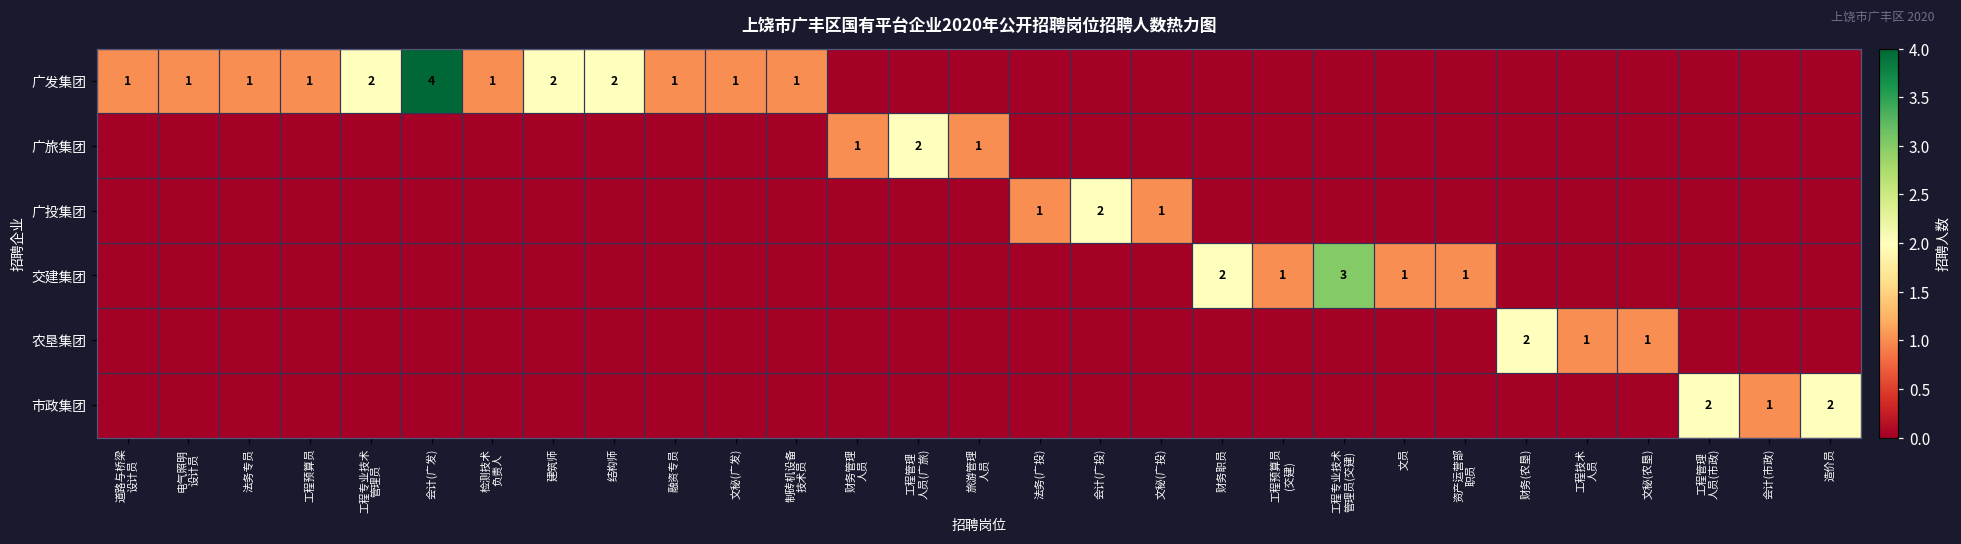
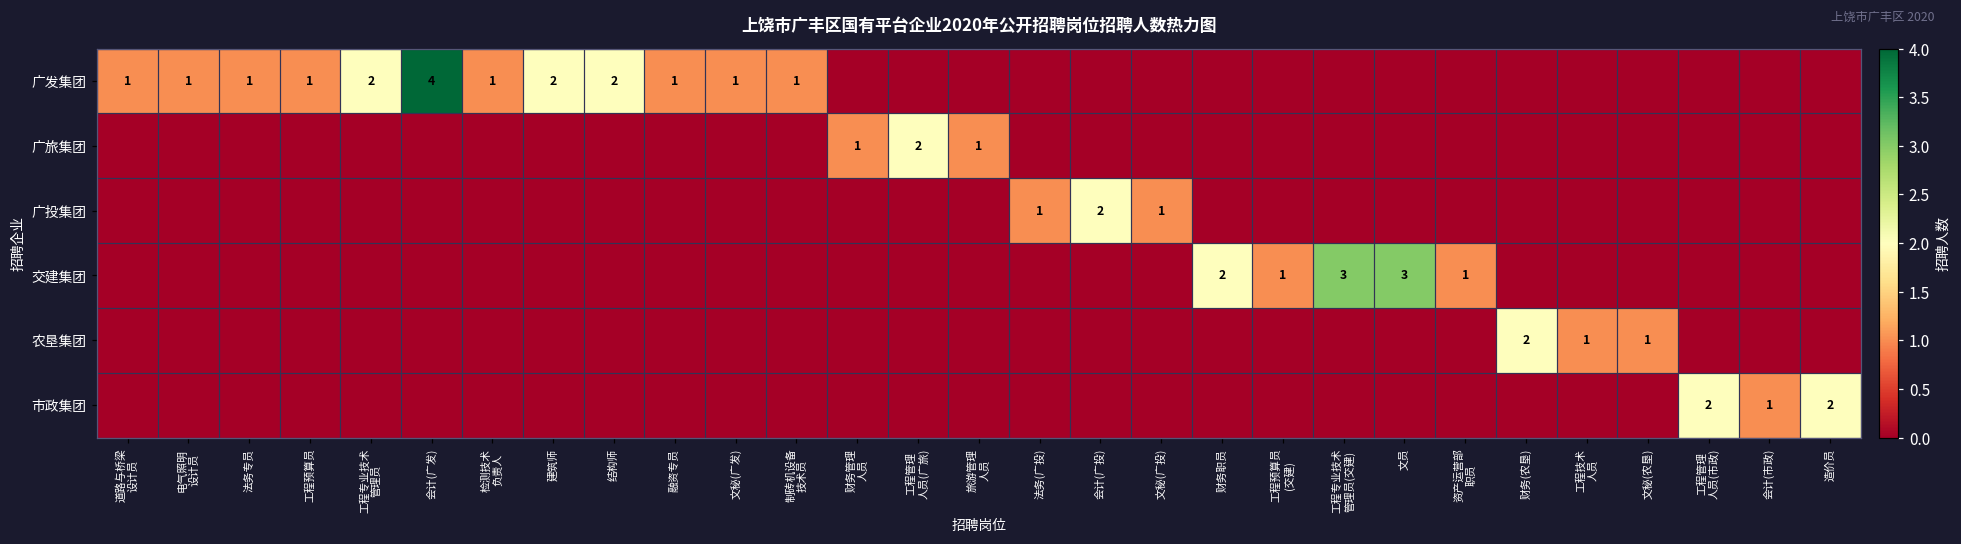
  {
    "广发集团": {
      "道路与桥梁 设计员": 1,
      "电气照明 设计员": 1,
      "法务专员": 1,
      "工程预算员": 1,
      "工程专业技术 管理员": 2,
      "会计(广发)": 4,
      "检测技术 负责人": 1,
      "建筑师": 2,
      "结构师": 2,
      "融资专员": 1,
      "文秘(广发)": 1,
      "制砖机设备 技术员": 1
    },
    "广旅集团": {
      "财务管理 人员": 1,
      "工程管理 人员(广旅)": 2,
      "旅游管理 人员": 1
    },
    "广投集团": {
      "法务(广投)": 1,
      "会计(广投)": 2,
      "文秘(广投)": 1
    },
    "交建集团": {
      "财务职员": 2,
      "工程预算员 (交建)": 1,
      "工程专业技术 管理员(交建)": 3,
-     "文员": 1,
+     "文员": 3,
      "资产运营部 职员": 1
    },
    "农垦集团": {
      "财务(农垦)": 2,
      "工程技术 人员": 1,
      "文秘(农垦)": 1
    },
    "市政集团": {
      "工程管理 人员(市政)": 2,
      "会计(市政)": 1,
      "造价员": 2
    }
  }
